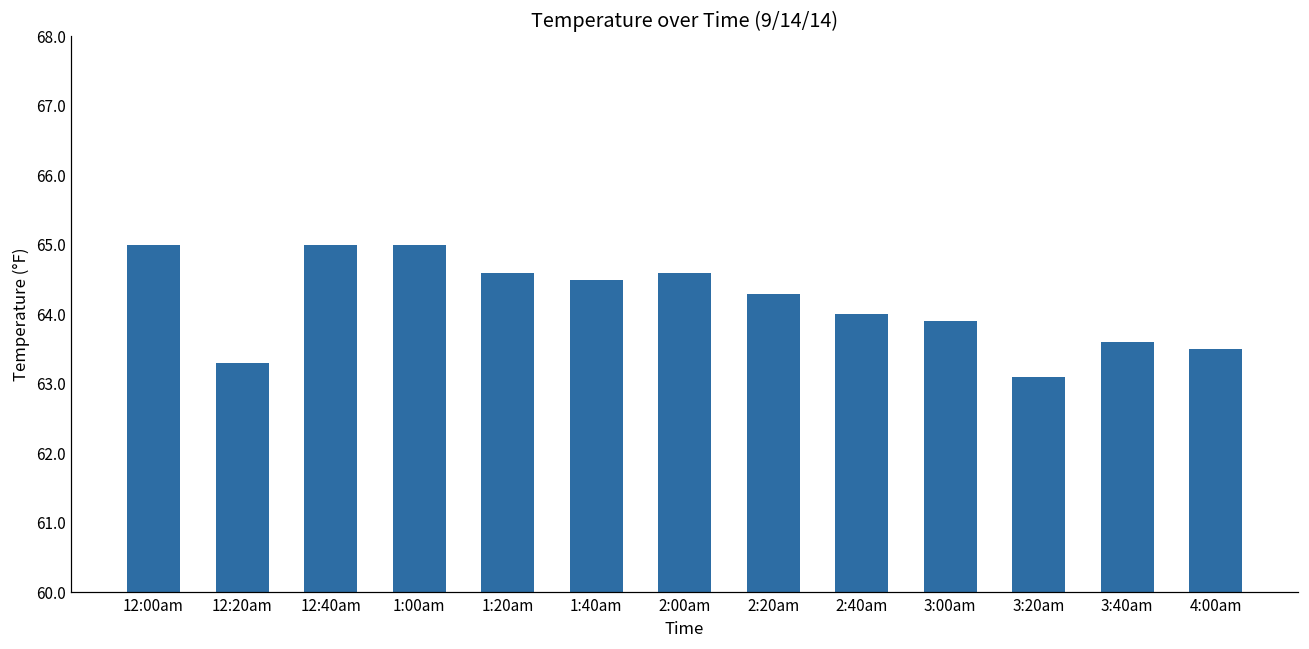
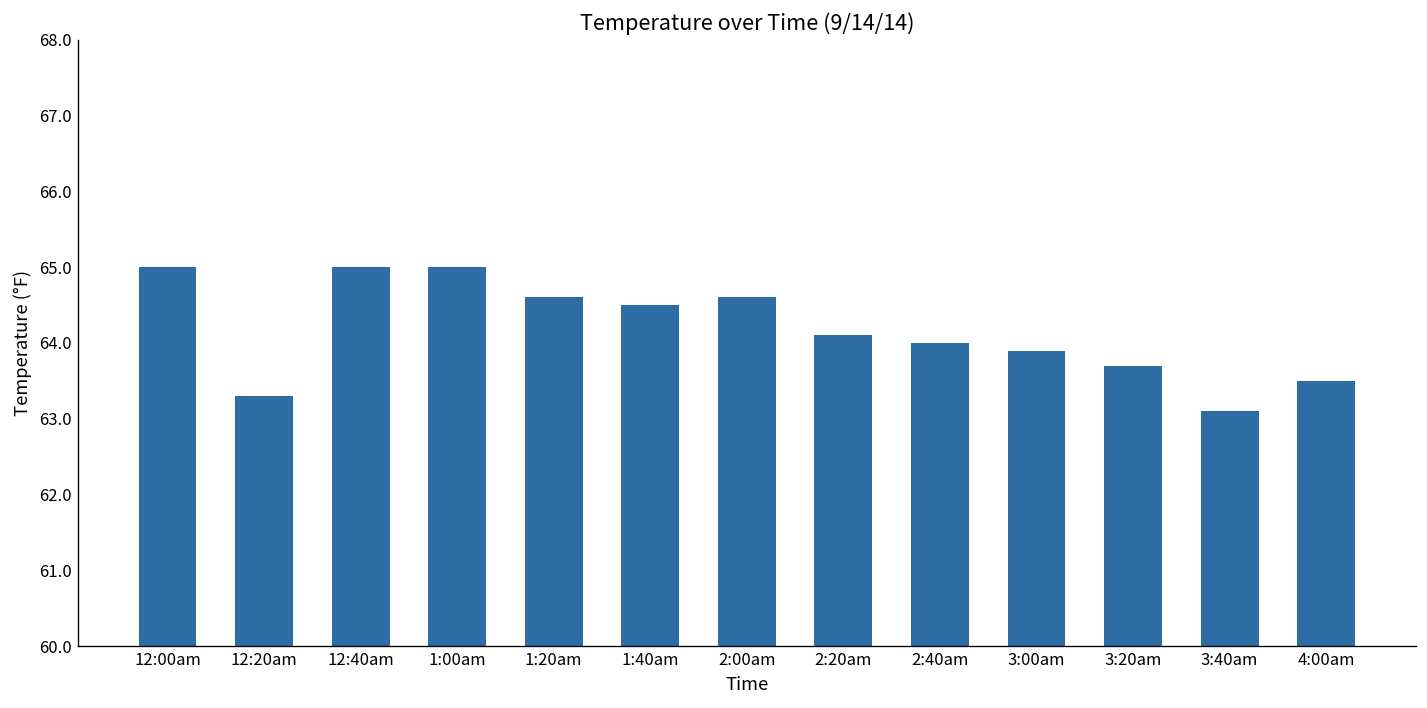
  {
    "12:00am": 65.0,
    "12:20am": 63.3,
    "12:40am": 65.0,
    "1:00am": 65.0,
    "1:20am": 64.6,
    "1:40am": 64.5,
    "2:00am": 64.6,
-   "2:20am": 64.3,
+   "2:20am": 64.1,
    "2:40am": 64.0,
    "3:00am": 63.9,
-   "3:20am": 63.1,
-   "3:40am": 63.6,
+   "3:20am": 63.7,
+   "3:40am": 63.1,
    "4:00am": 63.5
  }
